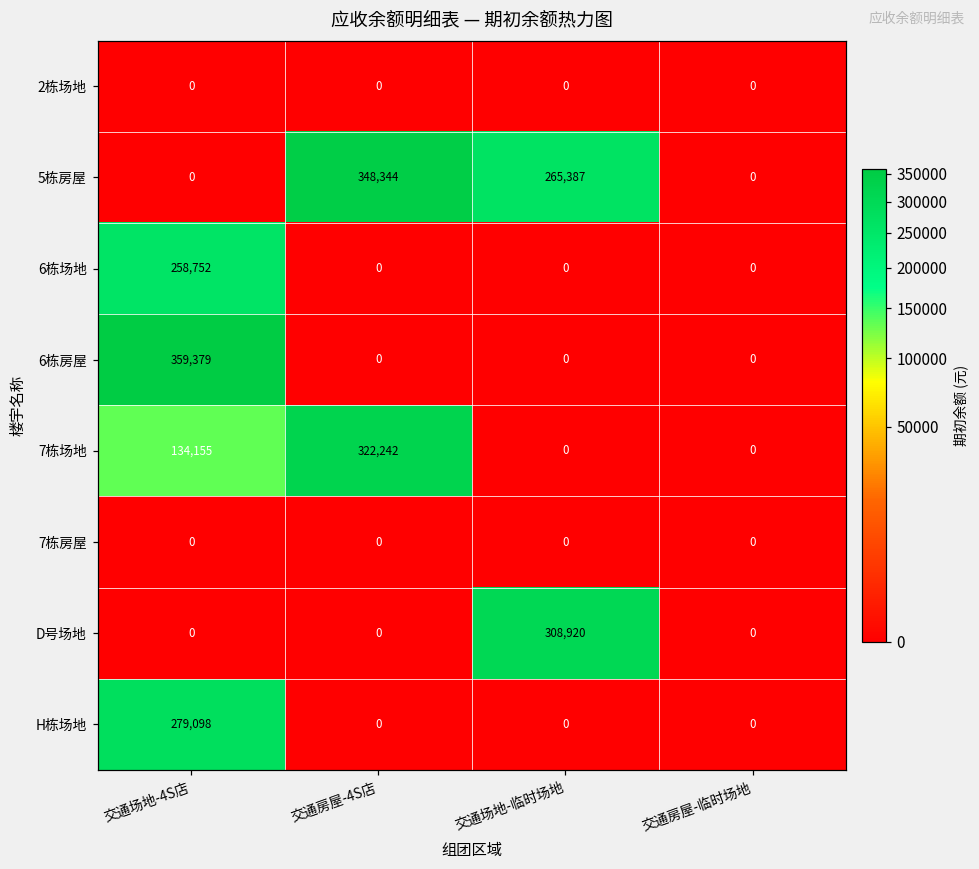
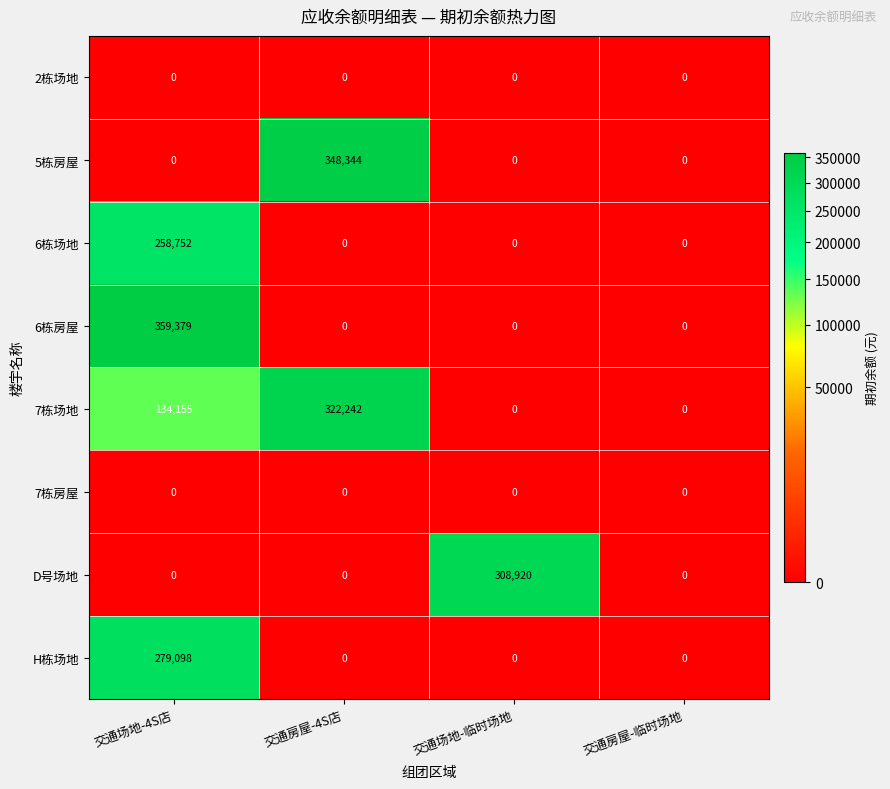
  {
    "2栋场地": {
      "交通场地-4S店": "0",
      "交通房屋-4S店": "0",
      "交通场地-临时场地": "0",
      "交通房屋-临时场地": "0"
    },
    "5栋房屋": {
      "交通场地-4S店": "0",
      "交通房屋-4S店": "348,344",
-     "交通场地-临时场地": "265,387",
+     "交通场地-临时场地": "0",
      "交通房屋-临时场地": "0"
    },
    "6栋场地": {
      "交通场地-4S店": "258,752",
      "交通房屋-4S店": "0",
      "交通场地-临时场地": "0",
      "交通房屋-临时场地": "0"
    },
    "6栋房屋": {
      "交通场地-4S店": "359,379",
      "交通房屋-4S店": "0",
      "交通场地-临时场地": "0",
      "交通房屋-临时场地": "0"
    },
    "7栋场地": {
      "交通场地-4S店": "134,155",
      "交通房屋-4S店": "322,242",
      "交通场地-临时场地": "0",
      "交通房屋-临时场地": "0"
    },
    "7栋房屋": {
      "交通场地-4S店": "0",
      "交通房屋-4S店": "0",
      "交通场地-临时场地": "0",
      "交通房屋-临时场地": "0"
    },
    "D号场地": {
      "交通场地-4S店": "0",
      "交通房屋-4S店": "0",
      "交通场地-临时场地": "308,920",
      "交通房屋-临时场地": "0"
    },
    "H栋场地": {
      "交通场地-4S店": "279,098",
      "交通房屋-4S店": "0",
      "交通场地-临时场地": "0",
      "交通房屋-临时场地": "0"
    }
  }
